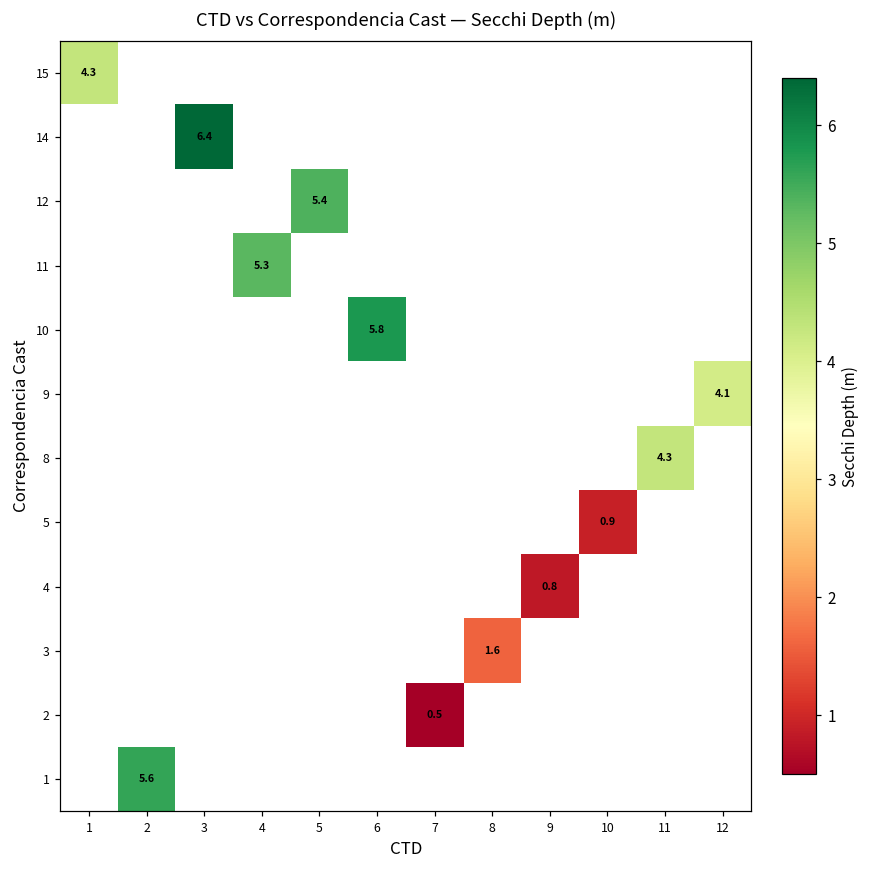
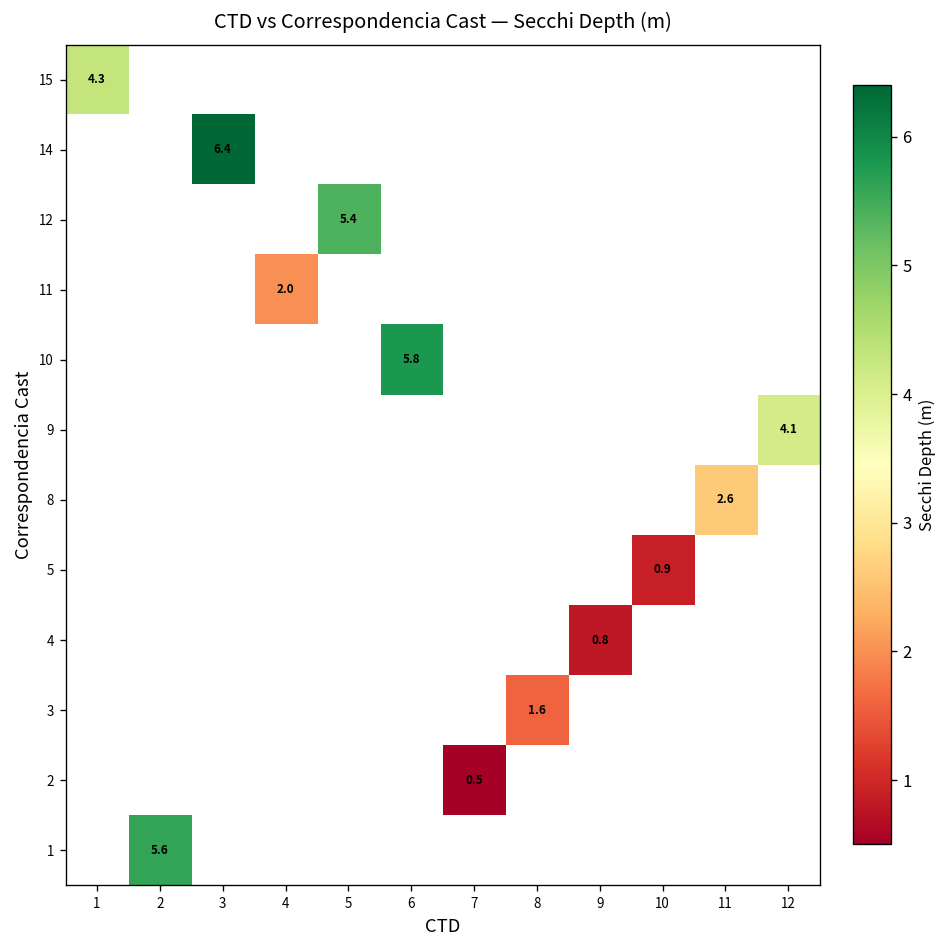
  {
    "15": {
      "1": 4.3
    },
    "14": {
      "3": 6.4
    },
    "12": {
      "5": 5.4
    },
    "11": {
-     "4": 5.3
+     "4": 2.0
    },
    "10": {
      "6": 5.8
    },
    "9": {
      "12": 4.1
    },
    "8": {
-     "11": 4.3
+     "11": 2.6
    },
    "5": {
      "10": 0.9
    },
    "4": {
      "9": 0.8
    },
    "3": {
      "8": 1.6
    },
    "2": {
      "7": 0.5
    },
    "1": {
      "2": 5.6
    }
  }
